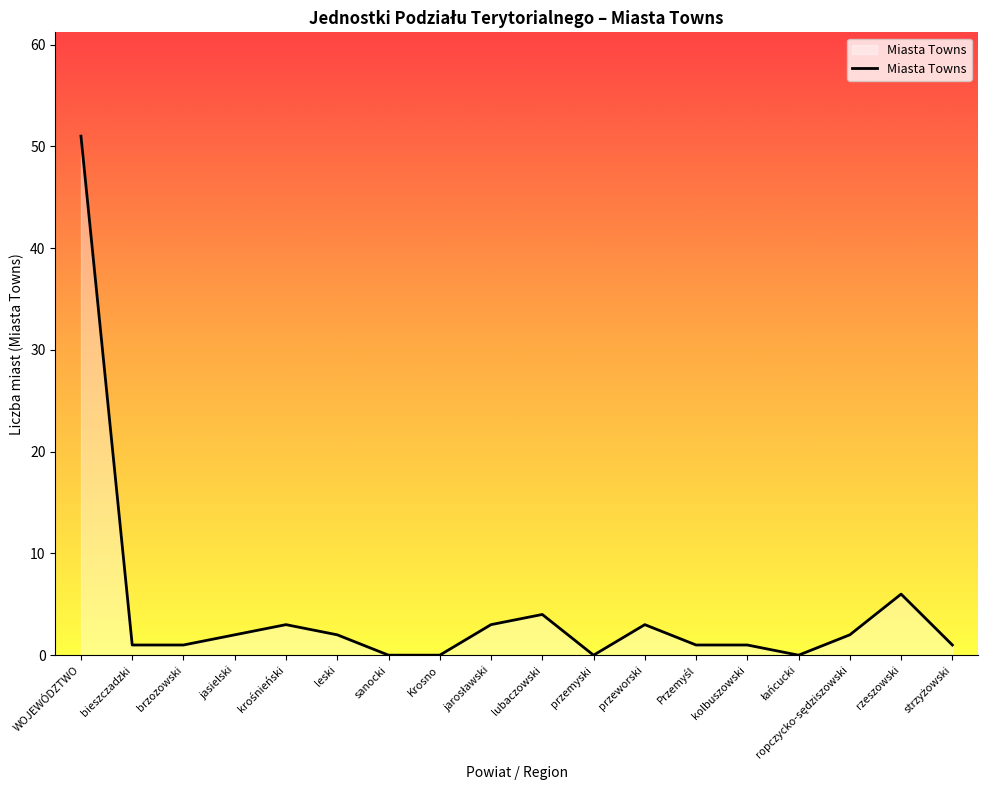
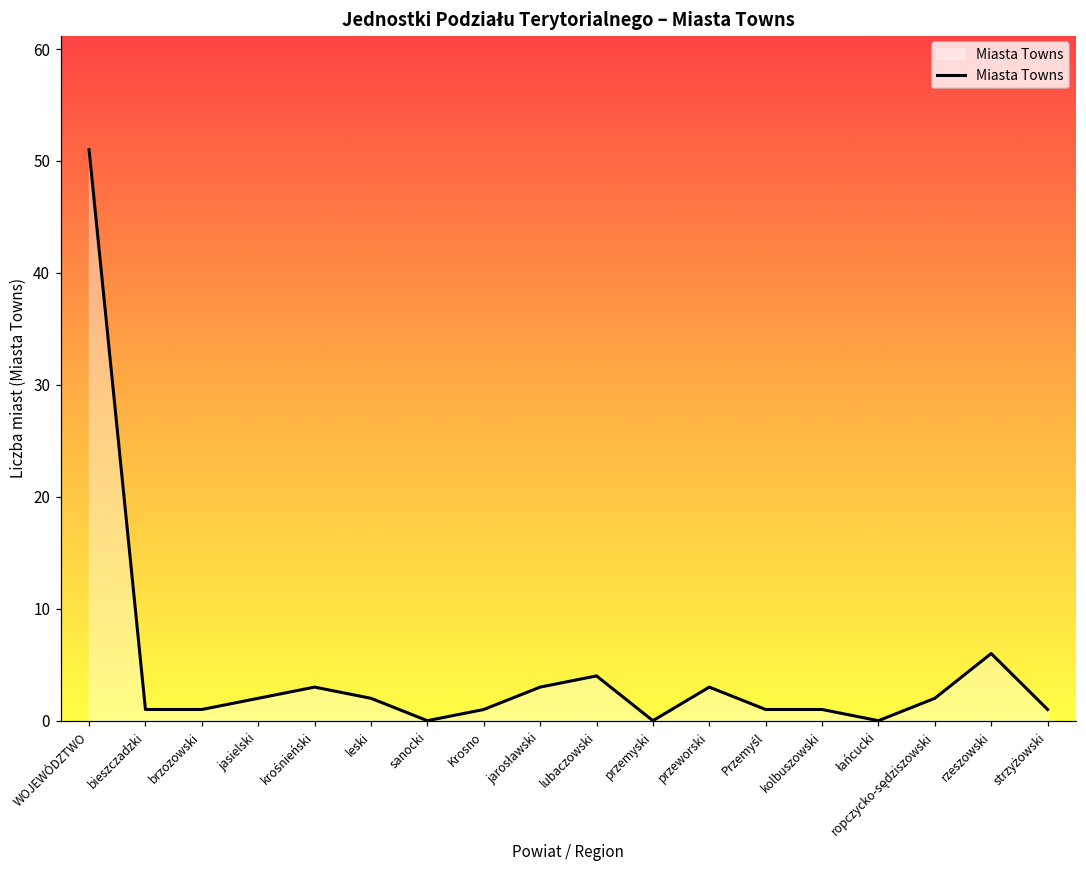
  {
    "WOJEWÓDZTWO": 51,
    "bieszczadzki": 1,
    "brzozowski": 1,
    "jasielski": 2,
    "krośnieński": 3,
    "leski": 2,
    "sanocki": 0,
-   "Krosno": 0,
+   "Krosno": 1,
    "jarosławski": 3,
    "lubaczowski": 4,
    "przemyski": 0,
    "przeworski": 3,
    "Przemyśl": 1,
    "kolbuszowski": 1,
    "łańcucki": 0,
    "ropczycko-sędziszowski": 2,
    "rzeszowski": 6,
    "strzyżowski": 1
  }
